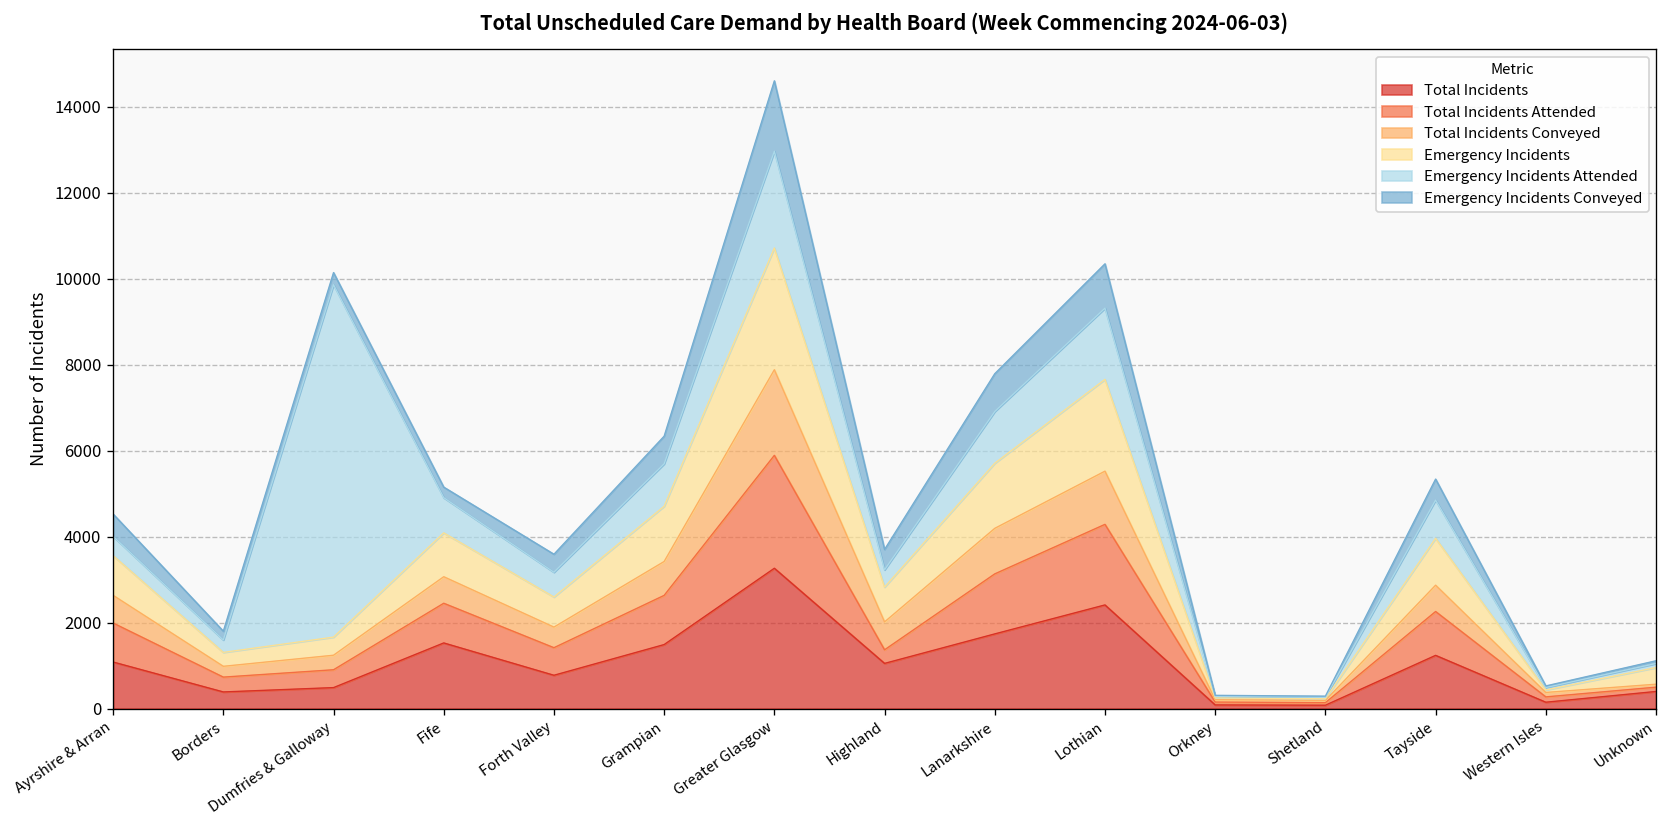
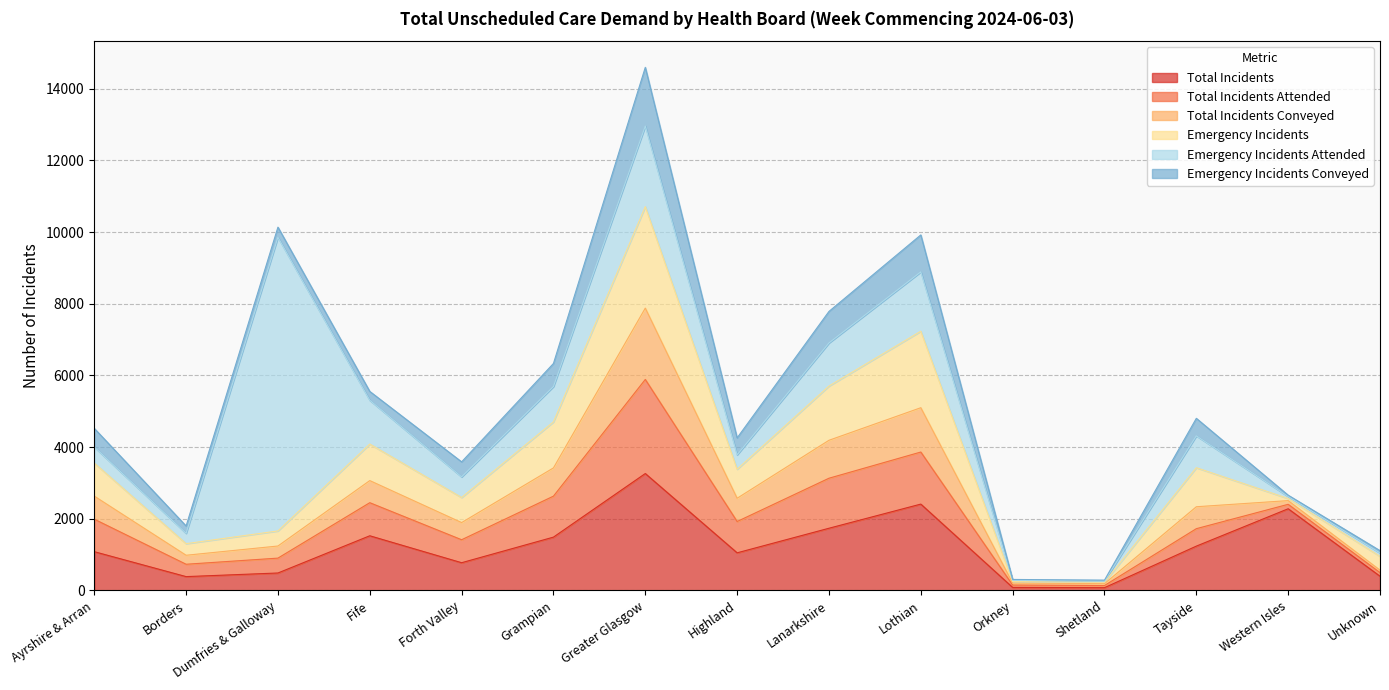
  {
    "Total Incidents": {
      "Ayrshire & Arran": 1100,
      "Borders": 400,
      "Dumfries & Galloway": 500,
      "Fife": 1500,
      "Forth Valley": 800,
      "Grampian": 1500,
      "Greater Glasgow": 3300,
      "Highland": 1100,
      "Lanarkshire": 1700,
      "Lothian": 2400,
      "Tayside": 1200,
-     "Western Isles": 100,
+     "Western Isles": 2300,
      "Unknown": 400
    },
    "Total Incidents Attended": {
      "Ayrshire & Arran": 900,
      "Borders": 300,
      "Dumfries & Galloway": 400,
      "Fife": 900,
      "Forth Valley": 600,
      "Grampian": 1100,
      "Greater Glasgow": 2600,
-     "Highland": 300,
+     "Highland": 900,
      "Lanarkshire": 1400,
-     "Lothian": 1900,
-     "Tayside": 1000,
+     "Lothian": 1500,
+     "Tayside": 500,
      "Western Isles": 100
    },
    "Total Incidents Conveyed": {
      "Ayrshire & Arran": 600,
      "Borders": 300,
      "Dumfries & Galloway": 300,
      "Fife": 600,
      "Forth Valley": 500,
      "Grampian": 800,
      "Greater Glasgow": 2000,
      "Highland": 600,
      "Lanarkshire": 1100,
      "Lothian": 1200,
      "Tayside": 600
    },
    "Emergency Incidents": {
      "Ayrshire & Arran": 900,
      "Borders": 300,
      "Dumfries & Galloway": 400,
      "Fife": 1000,
      "Forth Valley": 700,
      "Grampian": 1300,
      "Greater Glasgow": 2800,
      "Highland": 800,
      "Lanarkshire": 1500,
      "Lothian": 2100,
      "Tayside": 1100,
      "Unknown": 400
    },
    "Emergency Incidents Attended": {
      "Ayrshire & Arran": 400,
      "Borders": 300,
      "Dumfries & Galloway": 8200,
-     "Fife": 800,
+     "Fife": 1200,
      "Forth Valley": 600,
      "Grampian": 1000,
      "Greater Glasgow": 2300,
      "Highland": 400,
      "Lanarkshire": 1200,
      "Lothian": 1700,
      "Tayside": 900
    },
    "Emergency Incidents Conveyed": {
      "Ayrshire & Arran": 500,
      "Borders": 200,
      "Dumfries & Galloway": 300,
      "Fife": 200,
      "Forth Valley": 400,
      "Grampian": 600,
      "Greater Glasgow": 1600,
      "Highland": 500,
      "Lanarkshire": 900,
      "Lothian": 1000,
      "Tayside": 500
    }
  }
